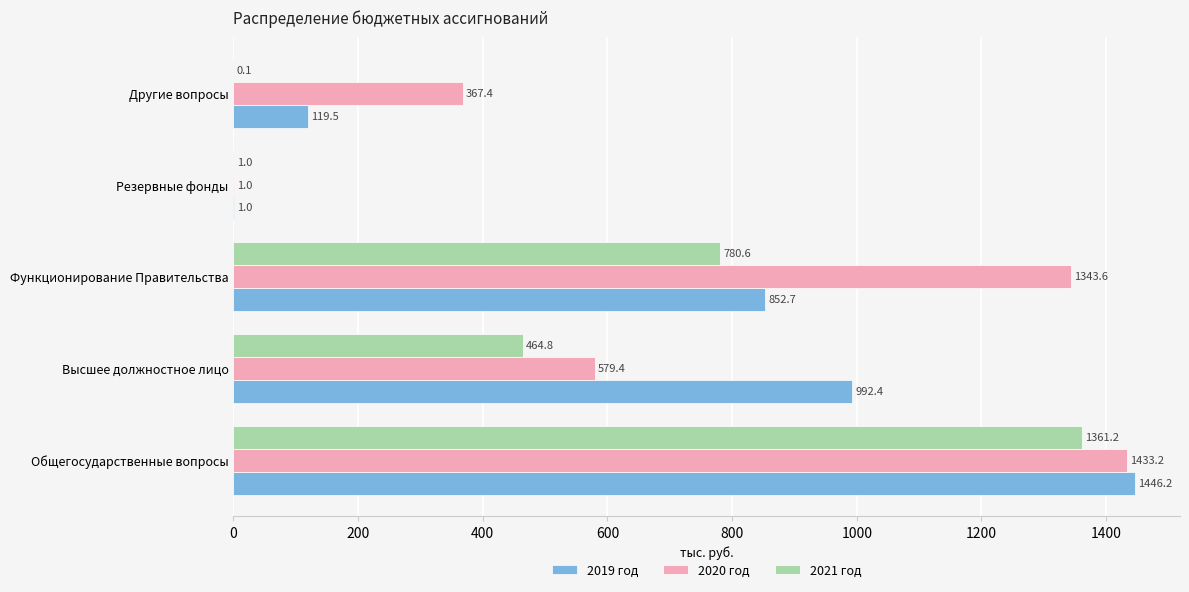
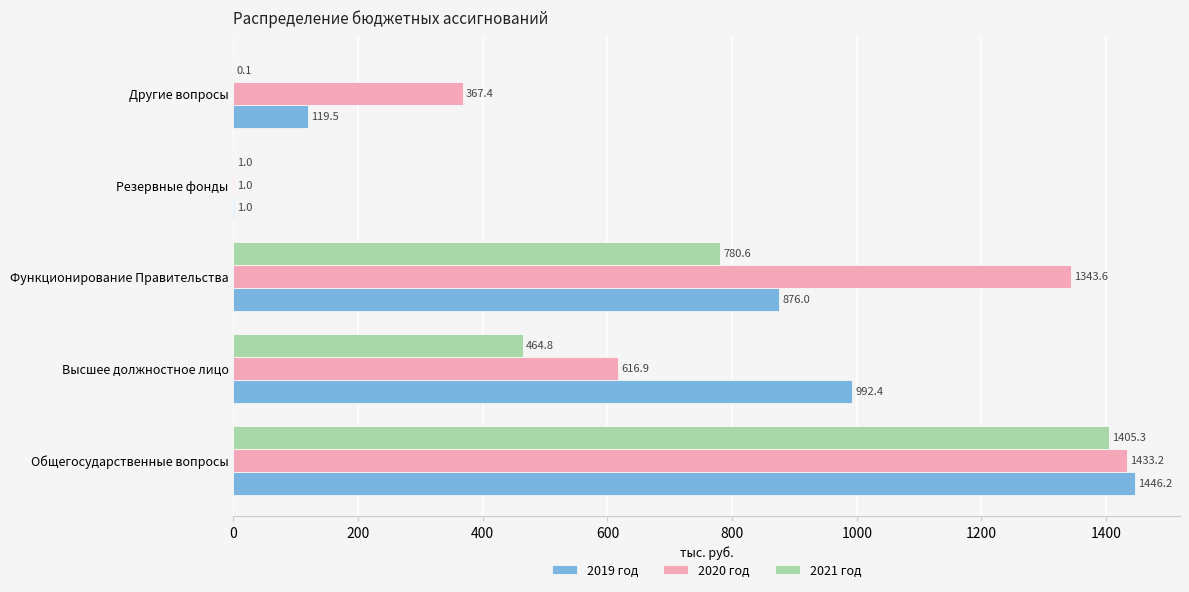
  {
    "2019 год": {
      "Другие вопросы": 119.5,
      "Резервные фонды": 1.0,
-     "Функционирование Правительства": 852.7,
+     "Функционирование Правительства": 876.0,
      "Высшее должностное лицо": 992.4,
      "Общегосударственные вопросы": 1446.2
    },
    "2020 год": {
      "Другие вопросы": 367.4,
      "Резервные фонды": 1.0,
      "Функционирование Правительства": 1343.6,
-     "Высшее должностное лицо": 579.4,
+     "Высшее должностное лицо": 616.9,
      "Общегосударственные вопросы": 1433.2
    },
    "2021 год": {
      "Другие вопросы": 0.1,
      "Резервные фонды": 1.0,
      "Функционирование Правительства": 780.6,
      "Высшее должностное лицо": 464.8,
-     "Общегосударственные вопросы": 1361.2
+     "Общегосударственные вопросы": 1405.3
    }
  }
